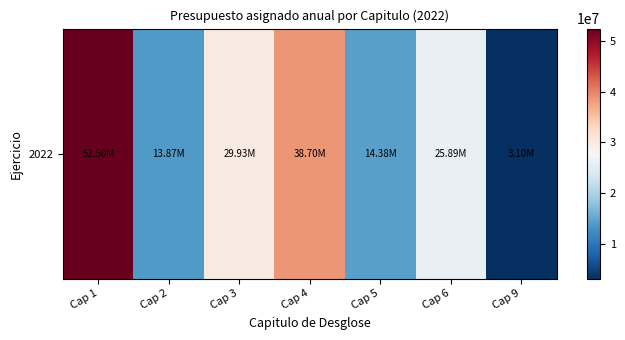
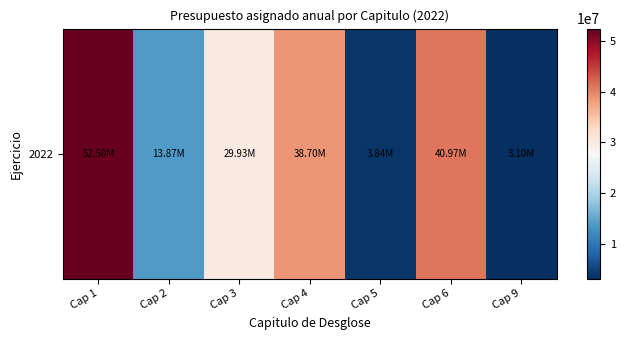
  {
    "2022": {
      "Cap 1": "52.50M",
      "Cap 2": "13.87M",
      "Cap 3": "29.93M",
      "Cap 4": "38.70M",
-     "Cap 5": "14.38M",
-     "Cap 6": "25.89M",
+     "Cap 5": "3.84M",
+     "Cap 6": "40.97M",
      "Cap 9": "3.10M"
    }
  }
